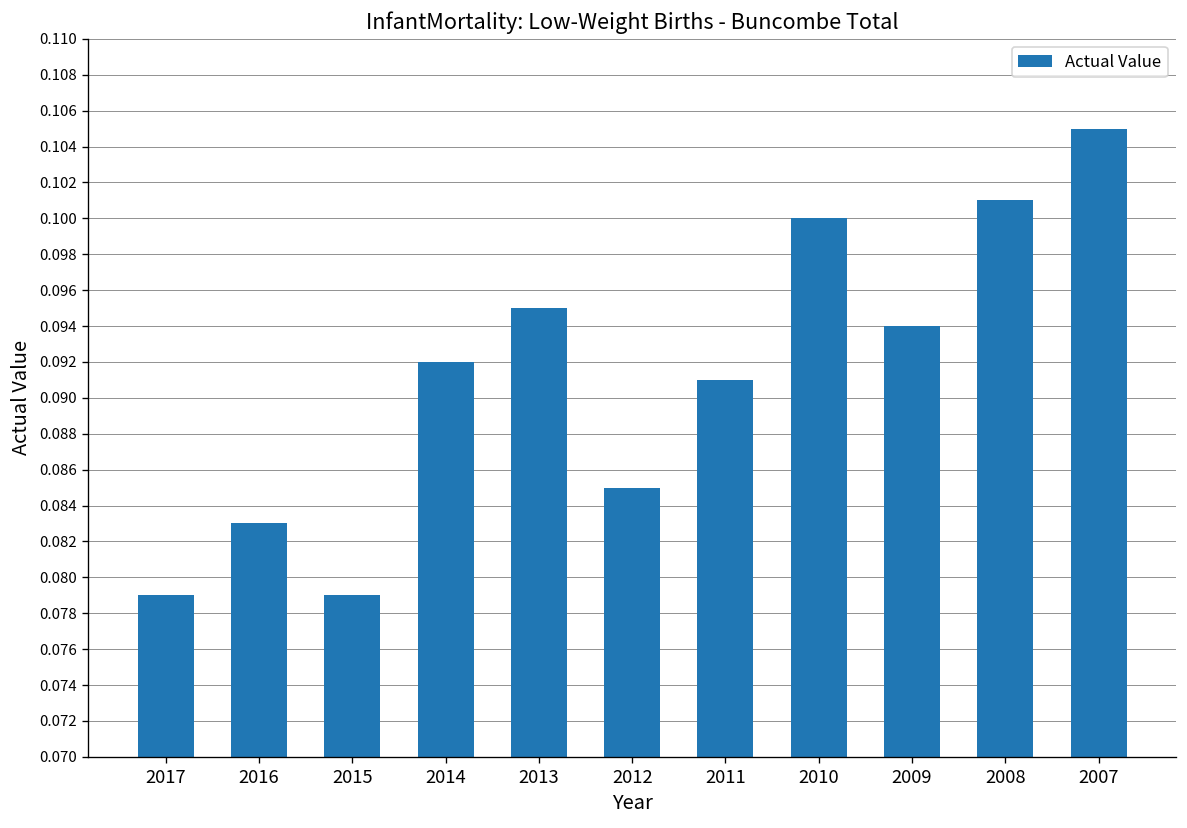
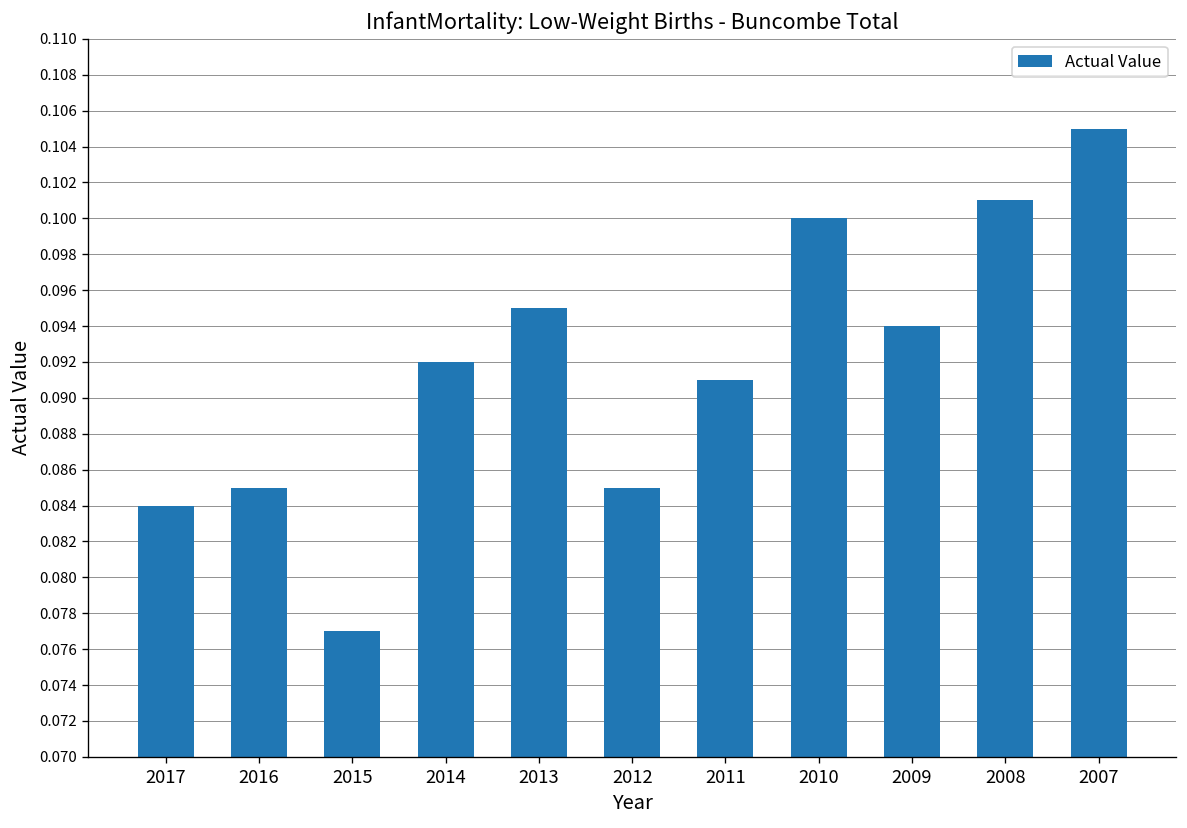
  {
-   "2017": 0.079,
-   "2016": 0.083,
-   "2015": 0.079,
+   "2017": 0.084,
+   "2016": 0.085,
+   "2015": 0.077,
    "2014": 0.092,
    "2013": 0.095,
    "2012": 0.085,
    "2011": 0.091,
    "2010": 0.100,
    "2009": 0.094,
    "2008": 0.101,
    "2007": 0.105
  }
